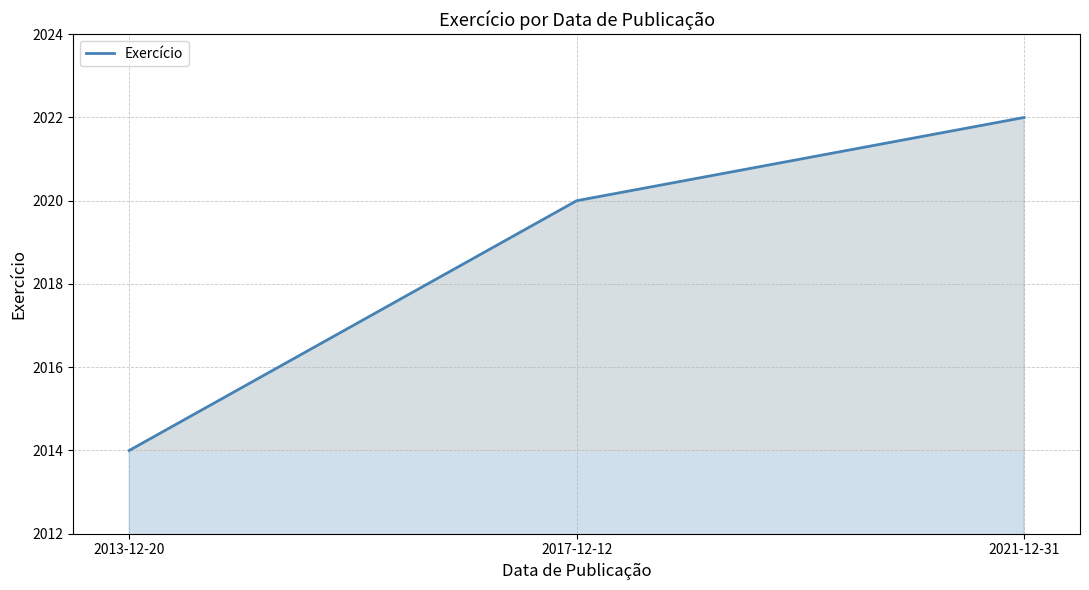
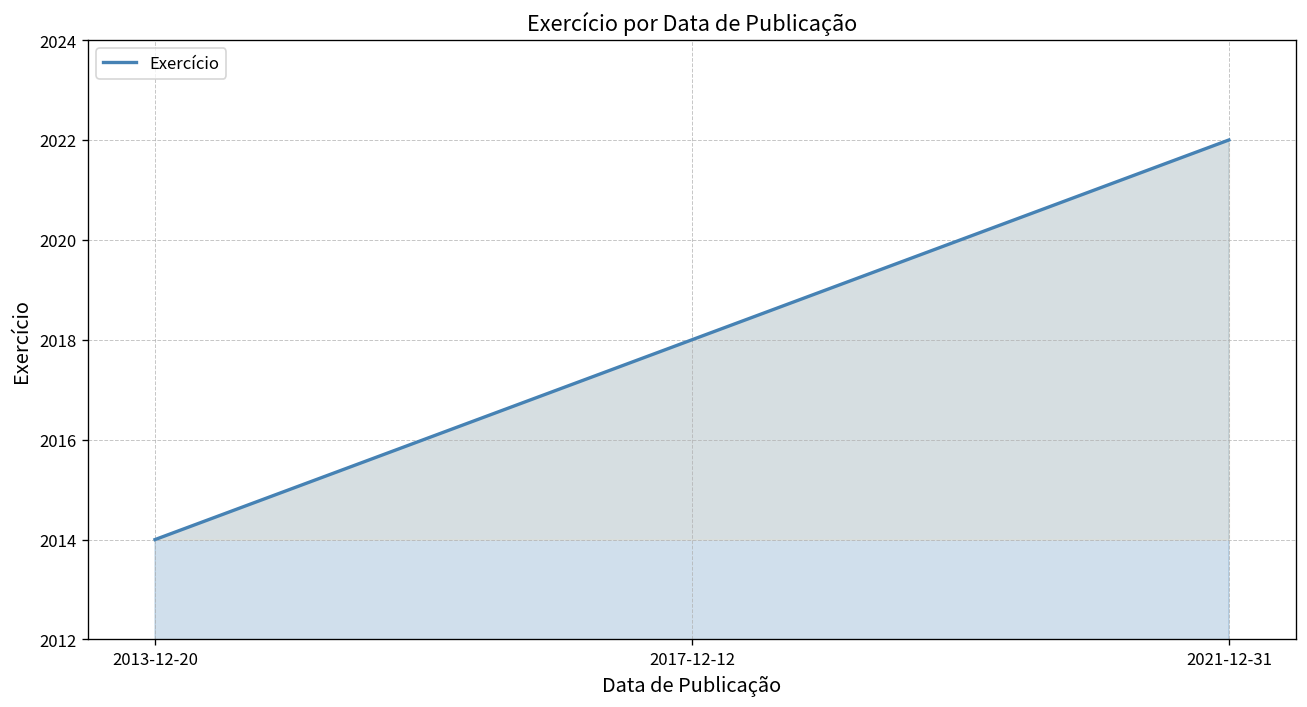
  {
    "2013-12-20": 2014,
-   "2017-12-12": 2020,
+   "2017-12-12": 2018,
    "2021-12-31": 2022
  }
